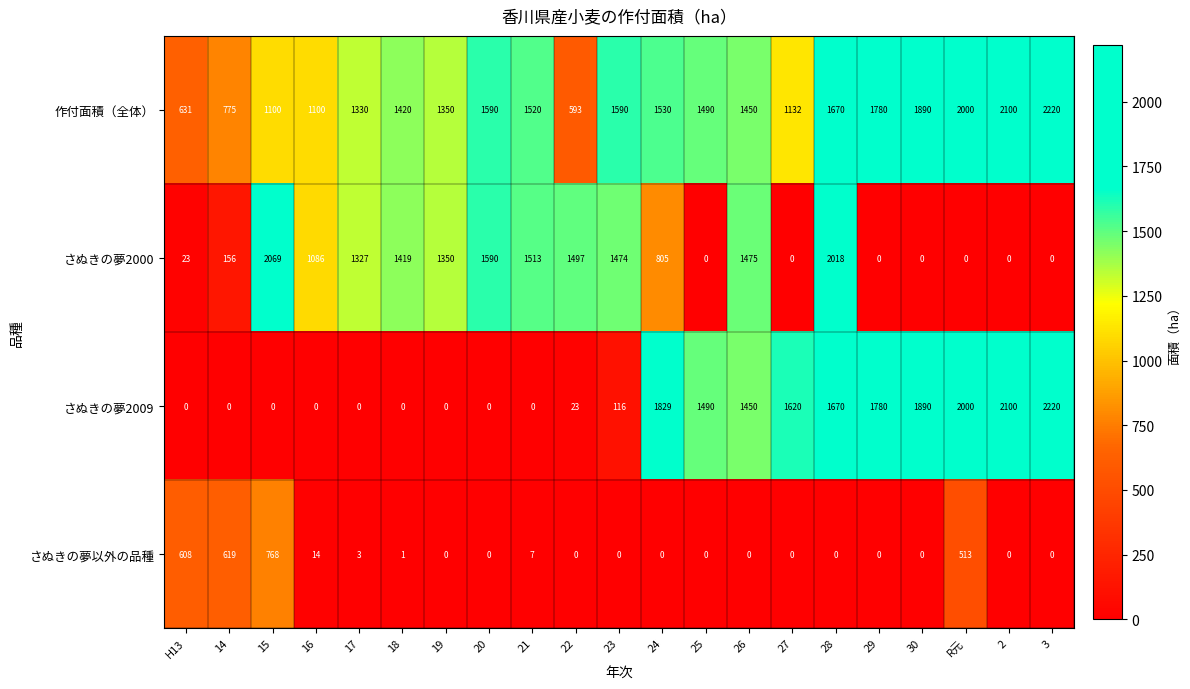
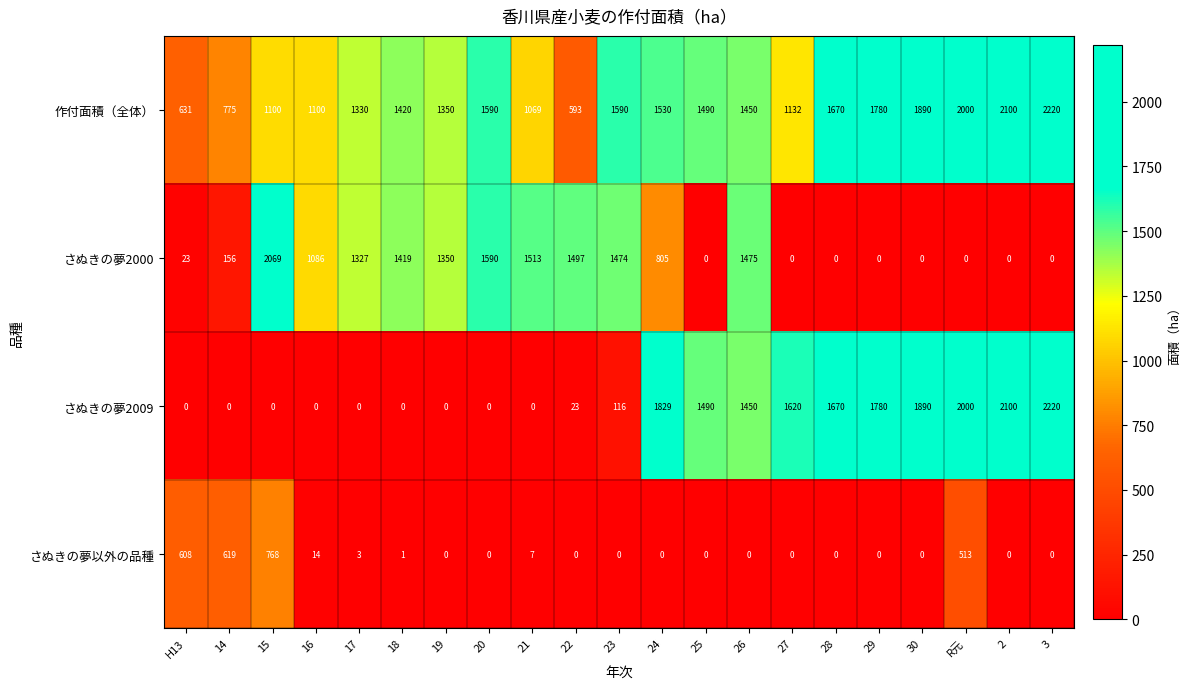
  {
    "作付面積（全体）": {
      "H13": 631,
      "14": 775,
      "15": 1100,
      "16": 1100,
      "17": 1330,
      "18": 1420,
      "19": 1350,
      "20": 1590,
-     "21": 1520,
+     "21": 1069,
      "22": 593,
      "23": 1590,
      "24": 1530,
      "25": 1490,
      "26": 1450,
      "27": 1132,
      "28": 1670,
      "29": 1780,
      "30": 1890,
      "R元": 2000,
      "2": 2100,
      "3": 2220
    },
    "さぬきの夢2000": {
      "H13": 23,
      "14": 156,
      "15": 2069,
      "16": 1086,
      "17": 1327,
      "18": 1419,
      "19": 1350,
      "20": 1590,
      "21": 1513,
      "22": 1497,
      "23": 1474,
      "24": 805,
      "25": 0,
      "26": 1475,
      "27": 0,
-     "28": 2018,
+     "28": 0,
      "29": 0,
      "30": 0,
      "R元": 0,
      "2": 0,
      "3": 0
    },
    "さぬきの夢2009": {
      "H13": 0,
      "14": 0,
      "15": 0,
      "16": 0,
      "17": 0,
      "18": 0,
      "19": 0,
      "20": 0,
      "21": 0,
      "22": 23,
      "23": 116,
      "24": 1829,
      "25": 1490,
      "26": 1450,
      "27": 1620,
      "28": 1670,
      "29": 1780,
      "30": 1890,
      "R元": 2000,
      "2": 2100,
      "3": 2220
    },
    "さぬきの夢以外の品種": {
      "H13": 608,
      "14": 619,
      "15": 768,
      "16": 14,
      "17": 3,
      "18": 1,
      "19": 0,
      "20": 0,
      "21": 7,
      "22": 0,
      "23": 0,
      "24": 0,
      "25": 0,
      "26": 0,
      "27": 0,
      "28": 0,
      "29": 0,
      "30": 0,
      "R元": 513,
      "2": 0,
      "3": 0
    }
  }
